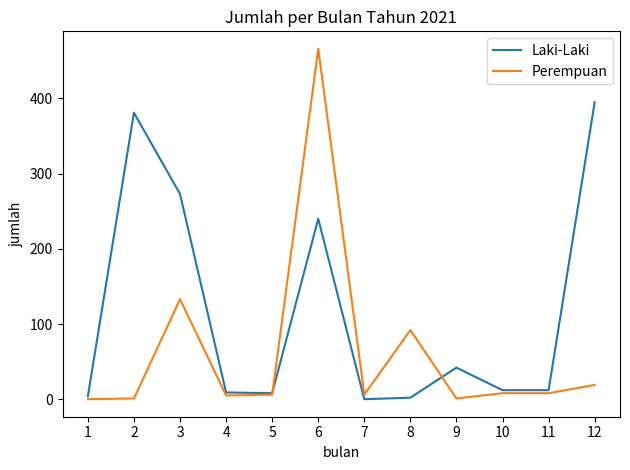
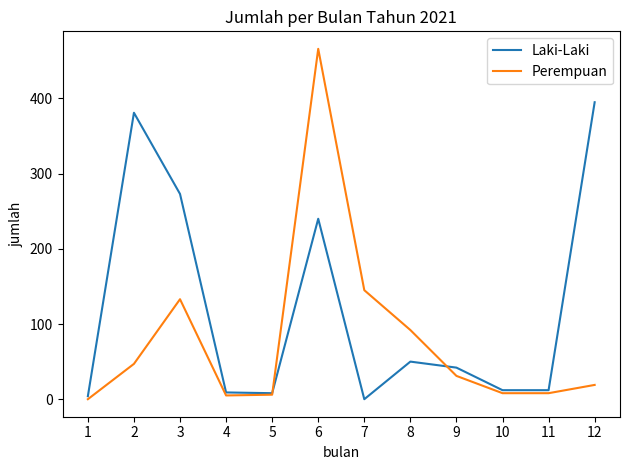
  {
    "Laki-Laki": {
      "1": 0,
      "2": 380,
      "3": 270,
      "4": 10,
      "6": 240,
      "7": 0,
-     "8": 0,
+     "8": 50,
      "9": 40,
      "10": 10,
      "11": 10,
      "12": 400
    },
    "Perempuan": {
      "1": 0,
-     "2": 0,
+     "2": 50,
      "3": 130,
      "4": 10,
      "6": 470,
-     "7": 10,
+     "7": 150,
      "8": 90,
-     "9": 0,
+     "9": 30,
      "10": 10,
      "11": 10,
      "12": 20
    }
  }
